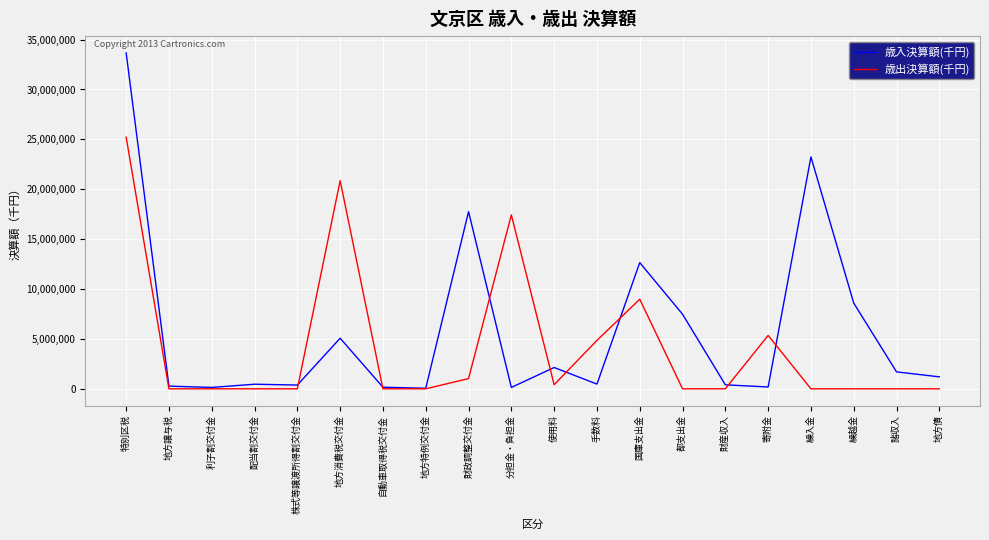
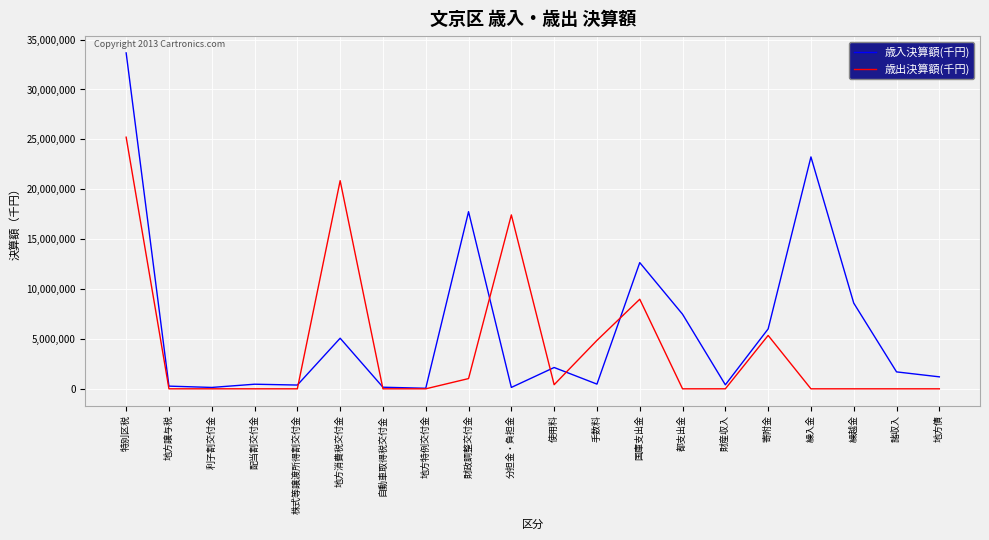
  {
    "歳入決算額(千円)": {
      "地方譲与税": "0",
      "配当割交付金": "0",
      "株式等譲渡所得割交付金": "0",
      "地方消費税交付金": "5,000,000",
      "財政調整交付金": "18,000,000",
      "分担金・負担金": "0",
      "使用料": "2,000,000",
      "手数料": "0",
      "国庫支出金": "13,000,000",
      "都支出金": "7,000,000",
      "財産収入": "0",
-     "寄附金": "0",
+     "寄附金": "6,000,000",
      "繰入金": "23,000,000",
      "繰越金": "9,000,000",
      "諸収入": "2,000,000",
      "地方債": "1,000,000"
    },
    "歳出決算額(千円)": {
      "特別区税": "25,000,000",
      "地方譲与税": "0",
      "配当割交付金": "0",
      "株式等譲渡所得割交付金": "0",
      "地方消費税交付金": "21,000,000",
      "財政調整交付金": "1,000,000",
      "分担金・負担金": "17,000,000",
      "使用料": "0",
      "手数料": "5,000,000",
      "国庫支出金": "9,000,000",
      "都支出金": "0",
      "財産収入": "0",
      "寄附金": "5,000,000",
      "繰入金": "0",
      "繰越金": "0",
      "諸収入": "0",
      "地方債": "0"
    }
  }
